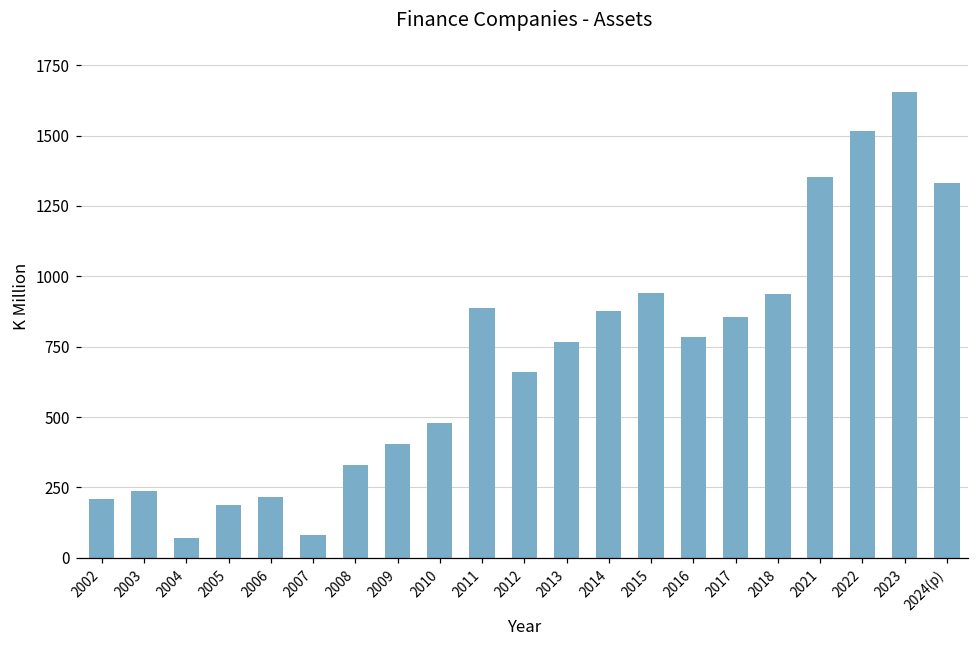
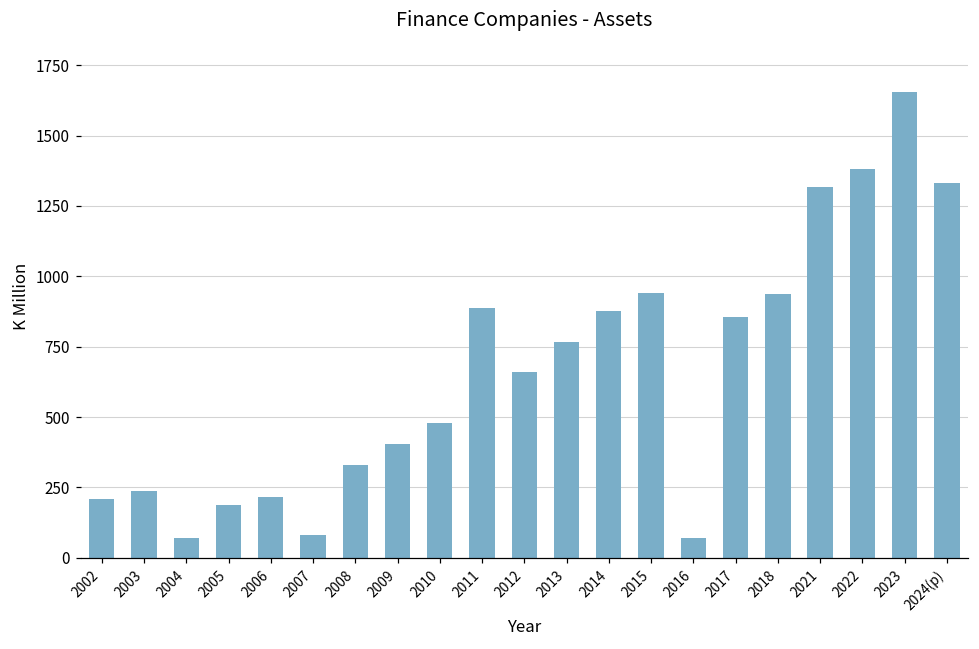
  {
    "2002": 210,
    "2003": 240,
    "2004": 70,
    "2005": 190,
    "2006": 220,
    "2007": 80,
    "2008": 330,
    "2009": 400,
    "2010": 480,
    "2011": 890,
    "2012": 660,
    "2013": 770,
    "2014": 880,
    "2015": 940,
-   "2016": 780,
+   "2016": 70,
    "2017": 850,
    "2018": 940,
-   "2021": 1350,
-   "2022": 1520,
+   "2021": 1320,
+   "2022": 1380,
    "2023": 1660,
    "2024(p)": 1330
  }
